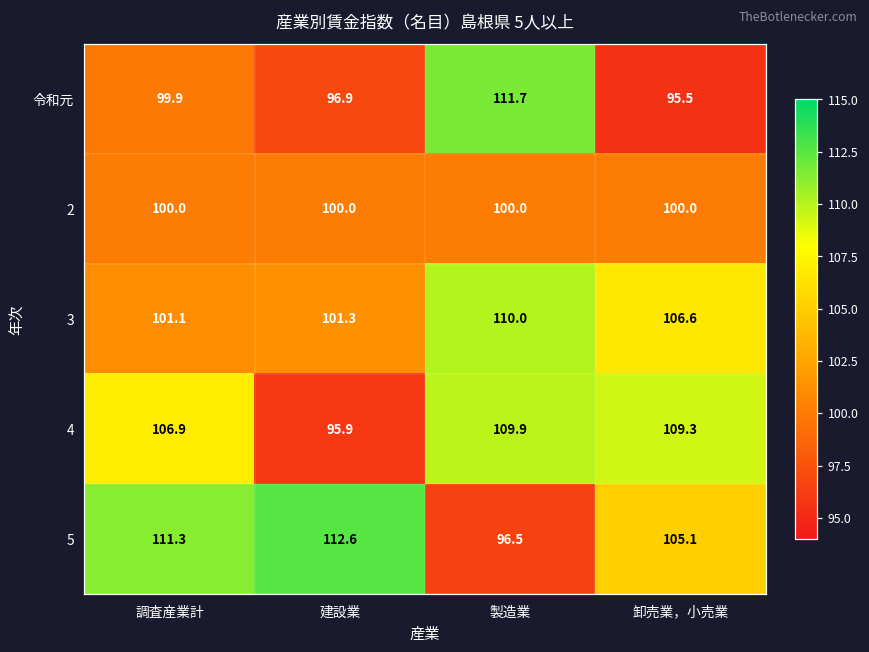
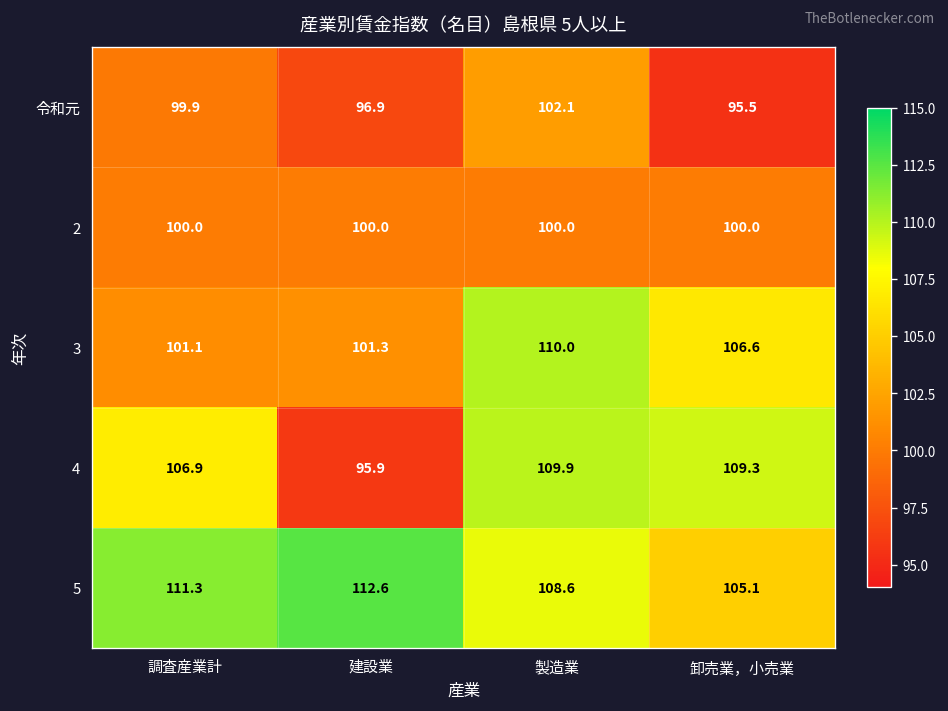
  {
    "令和元": {
      "調査産業計": 99.9,
      "建設業": 96.9,
-     "製造業": 111.7,
+     "製造業": 102.1,
      "卸売業，小売業": 95.5
    },
    "2": {
      "調査産業計": 100.0,
      "建設業": 100.0,
      "製造業": 100.0,
      "卸売業，小売業": 100.0
    },
    "3": {
      "調査産業計": 101.1,
      "建設業": 101.3,
      "製造業": 110.0,
      "卸売業，小売業": 106.6
    },
    "4": {
      "調査産業計": 106.9,
      "建設業": 95.9,
      "製造業": 109.9,
      "卸売業，小売業": 109.3
    },
    "5": {
      "調査産業計": 111.3,
      "建設業": 112.6,
-     "製造業": 96.5,
+     "製造業": 108.6,
      "卸売業，小売業": 105.1
    }
  }
